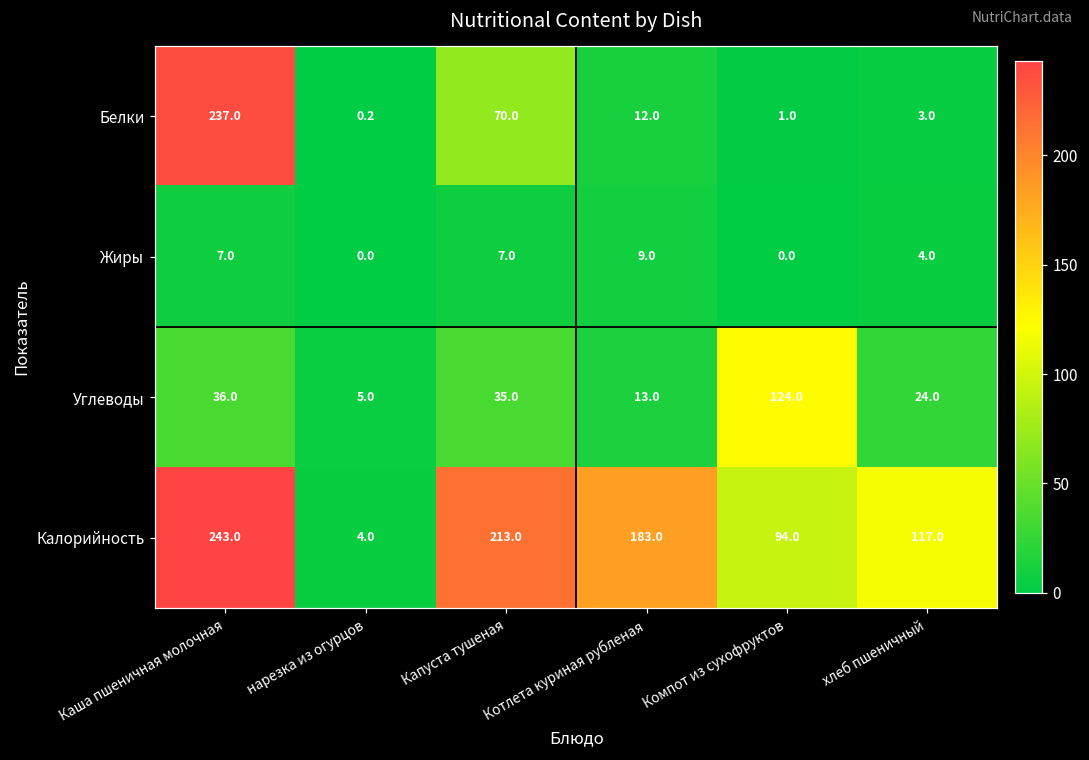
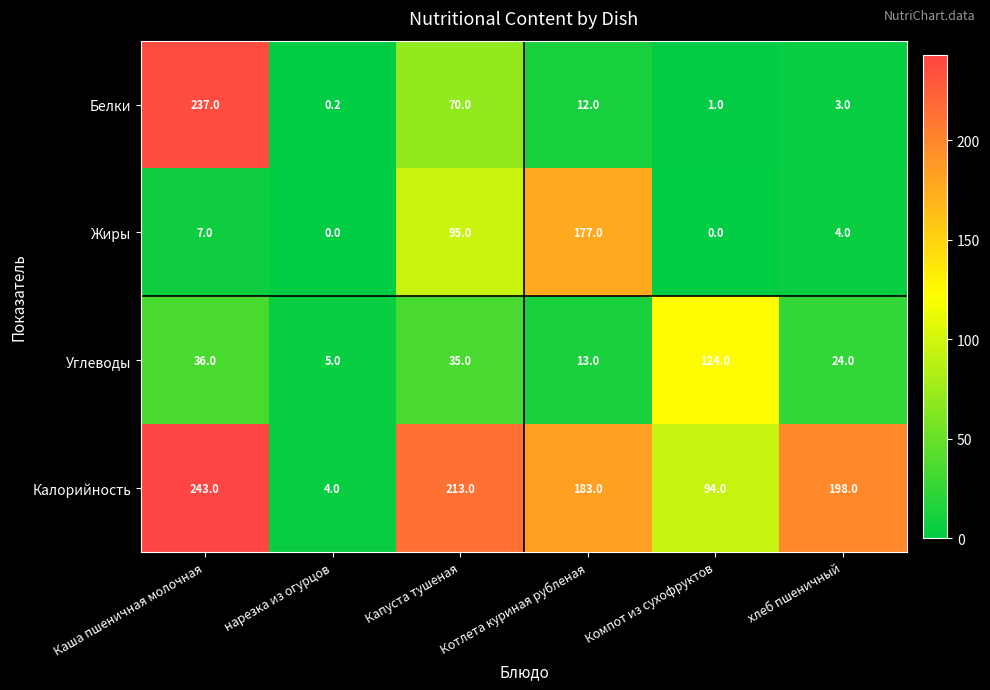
  {
    "Белки": {
      "Каша пшеничная молочная": 237.0,
      "нарезка из огурцов": 0.2,
      "Капуста тушеная": 70.0,
      "Котлета куриная рубленая": 12.0,
      "Компот из сухофруктов": 1.0,
      "хлеб пшеничный": 3.0
    },
    "Жиры": {
      "Каша пшеничная молочная": 7.0,
      "нарезка из огурцов": 0.0,
-     "Капуста тушеная": 7.0,
-     "Котлета куриная рубленая": 9.0,
+     "Капуста тушеная": 95.0,
+     "Котлета куриная рубленая": 177.0,
      "Компот из сухофруктов": 0.0,
      "хлеб пшеничный": 4.0
    },
    "Углеводы": {
      "Каша пшеничная молочная": 36.0,
      "нарезка из огурцов": 5.0,
      "Капуста тушеная": 35.0,
      "Котлета куриная рубленая": 13.0,
      "Компот из сухофруктов": 124.0,
      "хлеб пшеничный": 24.0
    },
    "Калорийность": {
      "Каша пшеничная молочная": 243.0,
      "нарезка из огурцов": 4.0,
      "Капуста тушеная": 213.0,
      "Котлета куриная рубленая": 183.0,
      "Компот из сухофруктов": 94.0,
-     "хлеб пшеничный": 117.0
+     "хлеб пшеничный": 198.0
    }
  }
